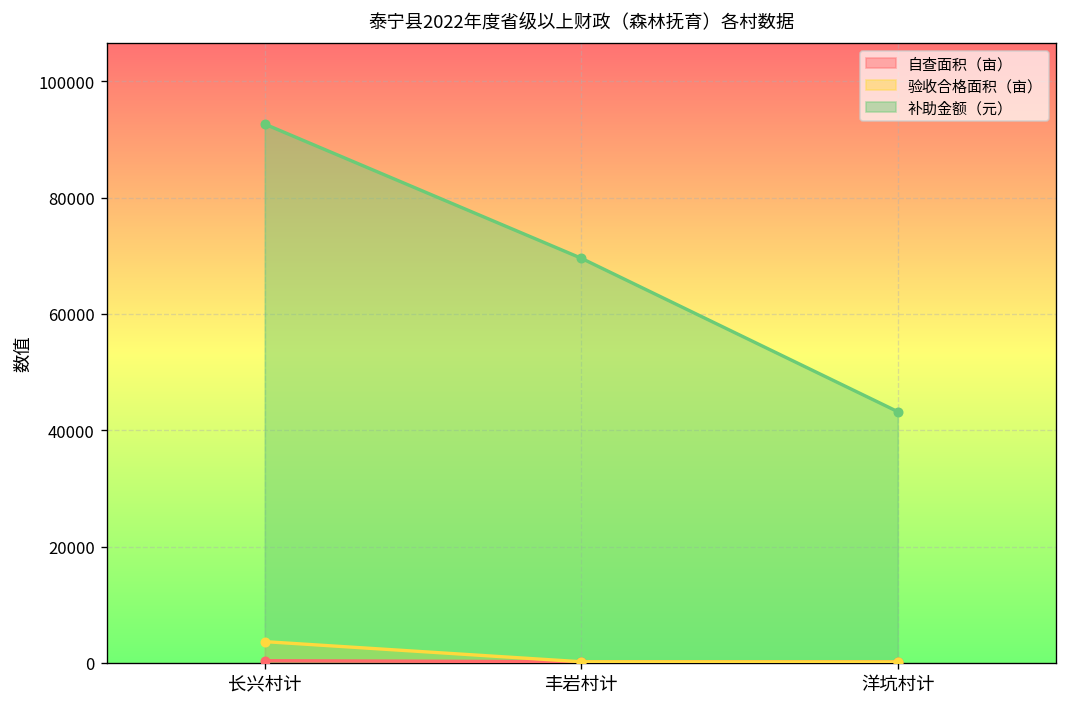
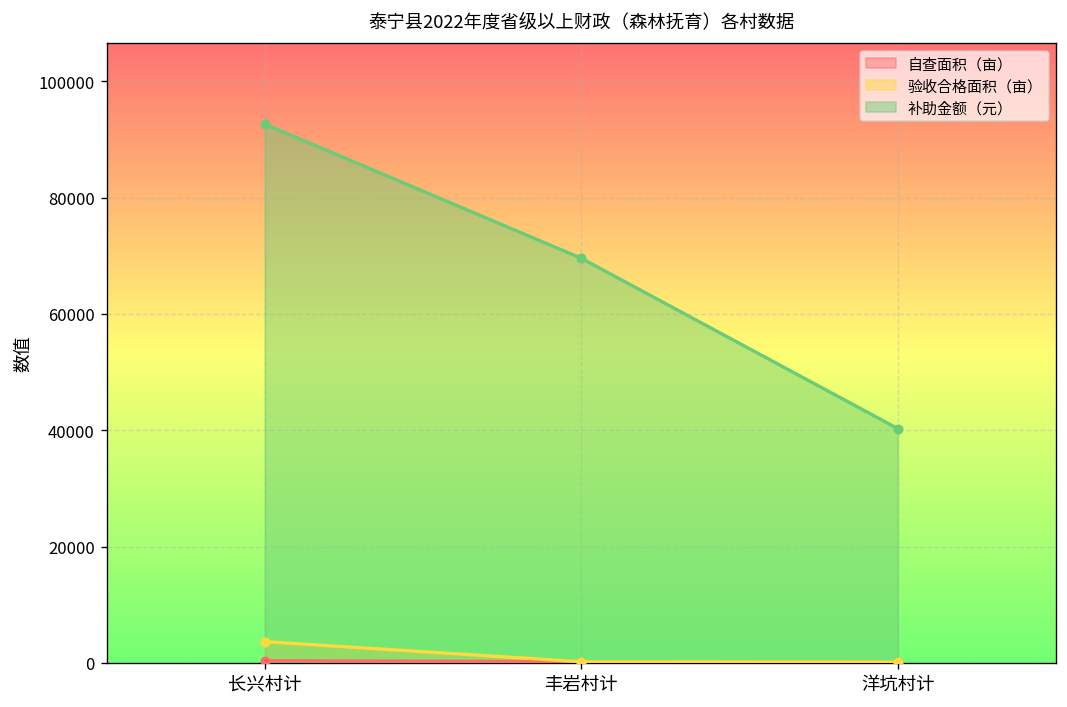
  {
    "自查面积（亩）": {
      "长兴村计": 0
    },
    "验收合格面积（亩）": {
      "长兴村计": 4000
    },
    "补助金额（元）": {
      "长兴村计": 93000,
      "丰岩村计": 70000,
-     "洋坑村计": 43000
+     "洋坑村计": 40000
    }
  }
